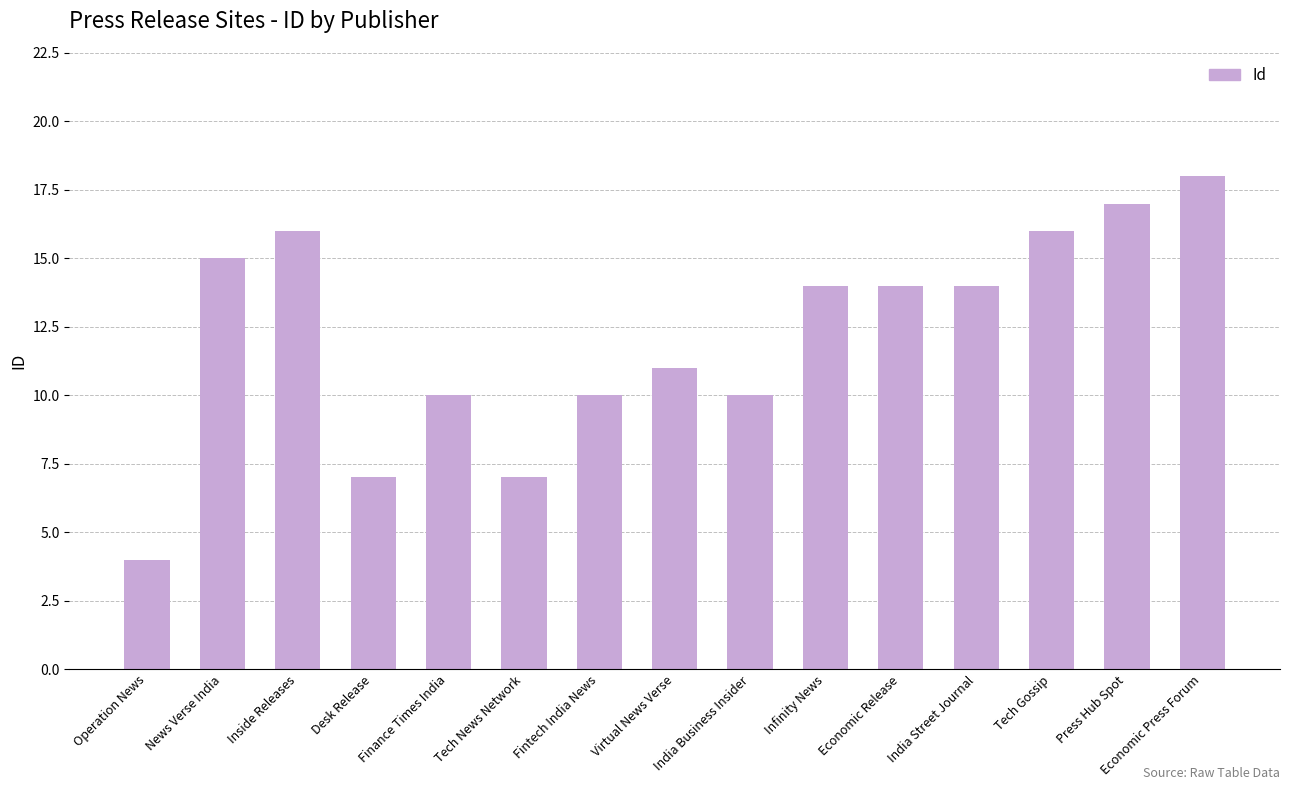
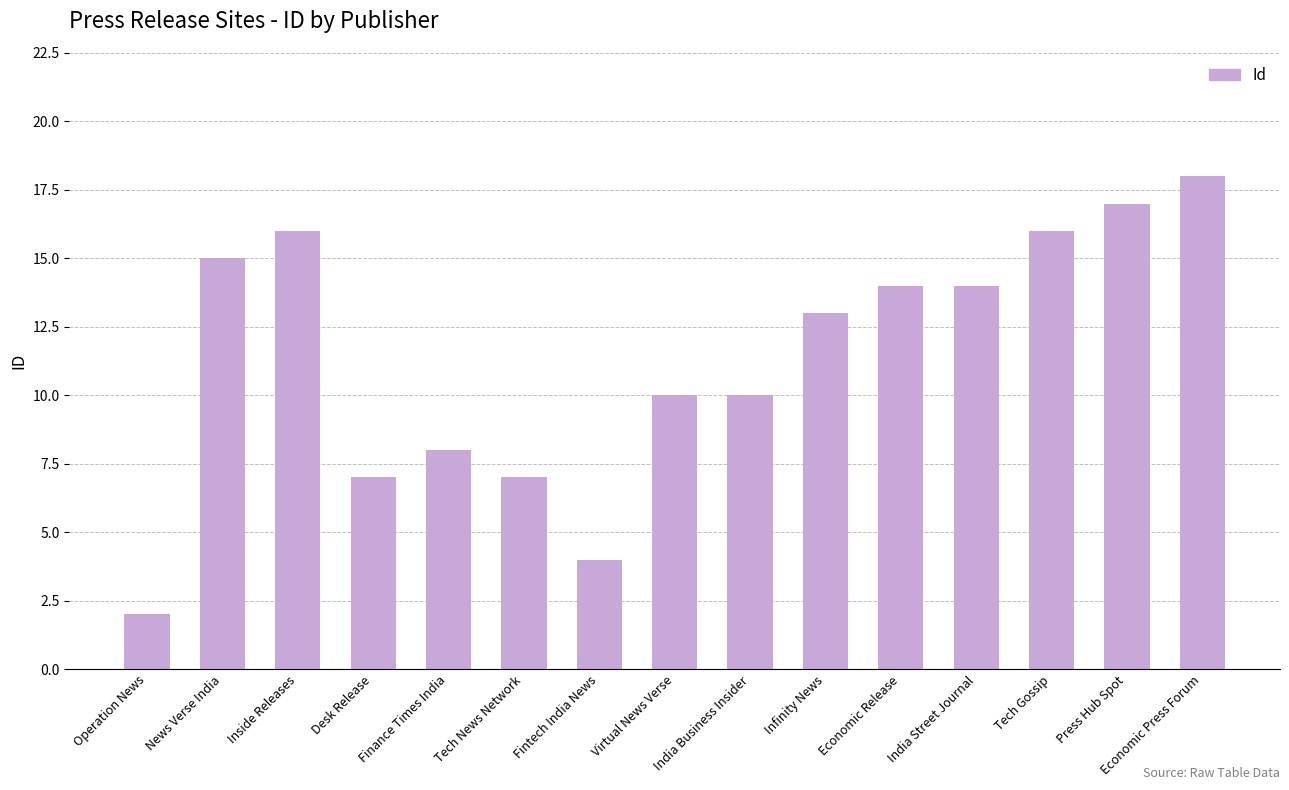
  {
-   "Operation News": 4,
+   "Operation News": 2,
    "News Verse India": 15,
    "Inside Releases": 16,
    "Desk Release": 7,
-   "Finance Times India": 10,
+   "Finance Times India": 8,
    "Tech News Network": 7,
-   "Fintech India News": 10,
-   "Virtual News Verse": 11,
+   "Fintech India News": 4,
+   "Virtual News Verse": 10,
    "India Business Insider": 10,
-   "Infinity News": 14,
+   "Infinity News": 13,
    "Economic Release": 14,
    "India Street Journal": 14,
    "Tech Gossip": 16,
    "Press Hub Spot": 17,
    "Economic Press Forum": 18
  }
